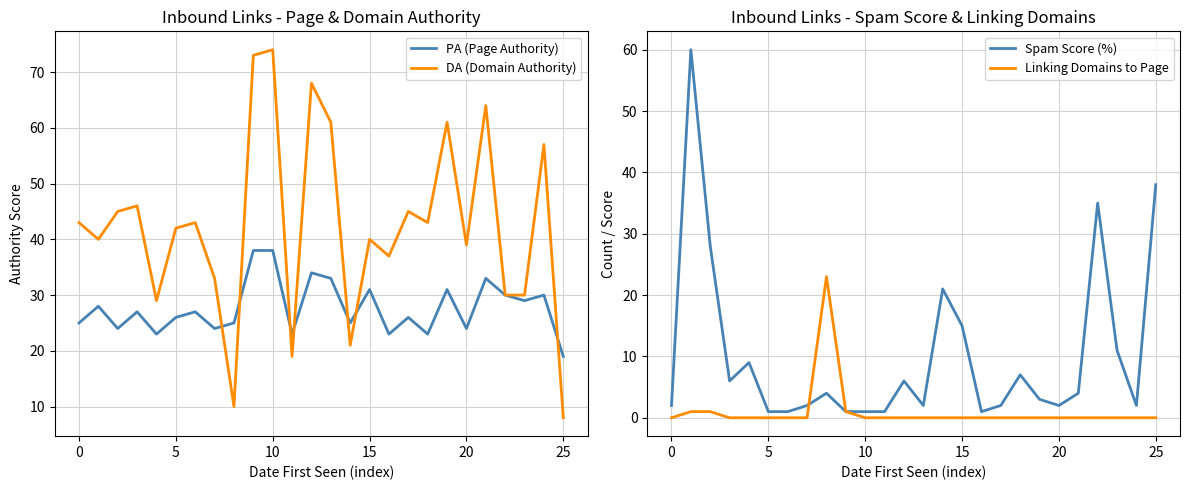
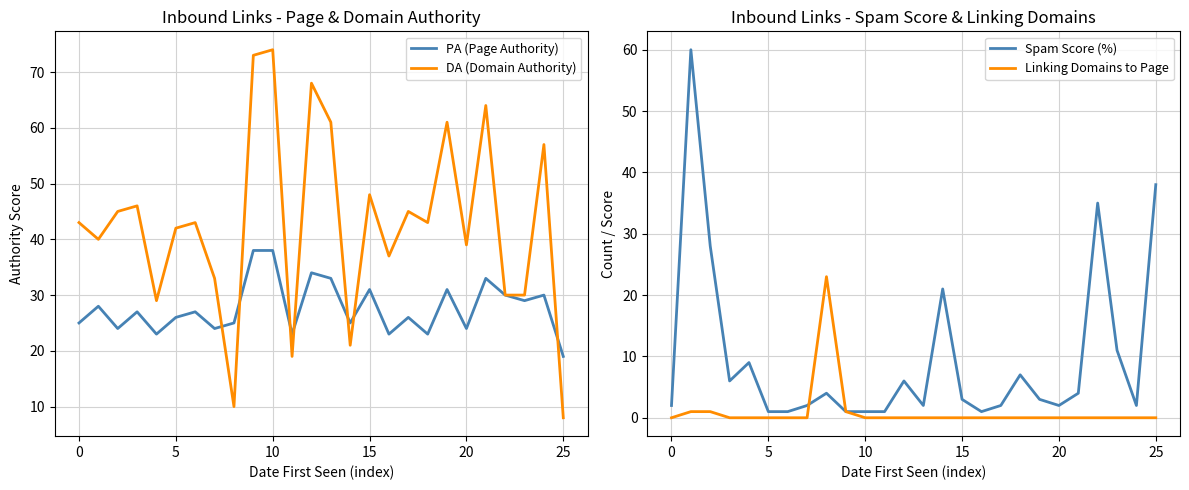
  {
    "Inbound Links - Page & Domain Authority": {
      "PA (Page Authority)": {
        "0": 25,
        "5": 26,
        "10": 38,
        "15": 31,
        "20": 24,
        "25": 19
      },
      "DA (Domain Authority)": {
        "0": 43,
        "5": 42,
        "10": 74,
-       "15": 40,
+       "15": 48,
        "20": 39,
        "25": 8
      }
    },
    "Inbound Links - Spam Score & Linking Domains": {
      "Spam Score (%)": {
        "0": 2,
        "5": 1,
        "10": 1,
-       "15": 15,
+       "15": 3,
        "20": 2,
        "25": 38
      },
      "Linking Domains to Page": {
        "0": 0,
        "5": 0,
        "10": 0,
        "15": 0,
        "20": 0,
        "25": 0
      }
    }
  }
